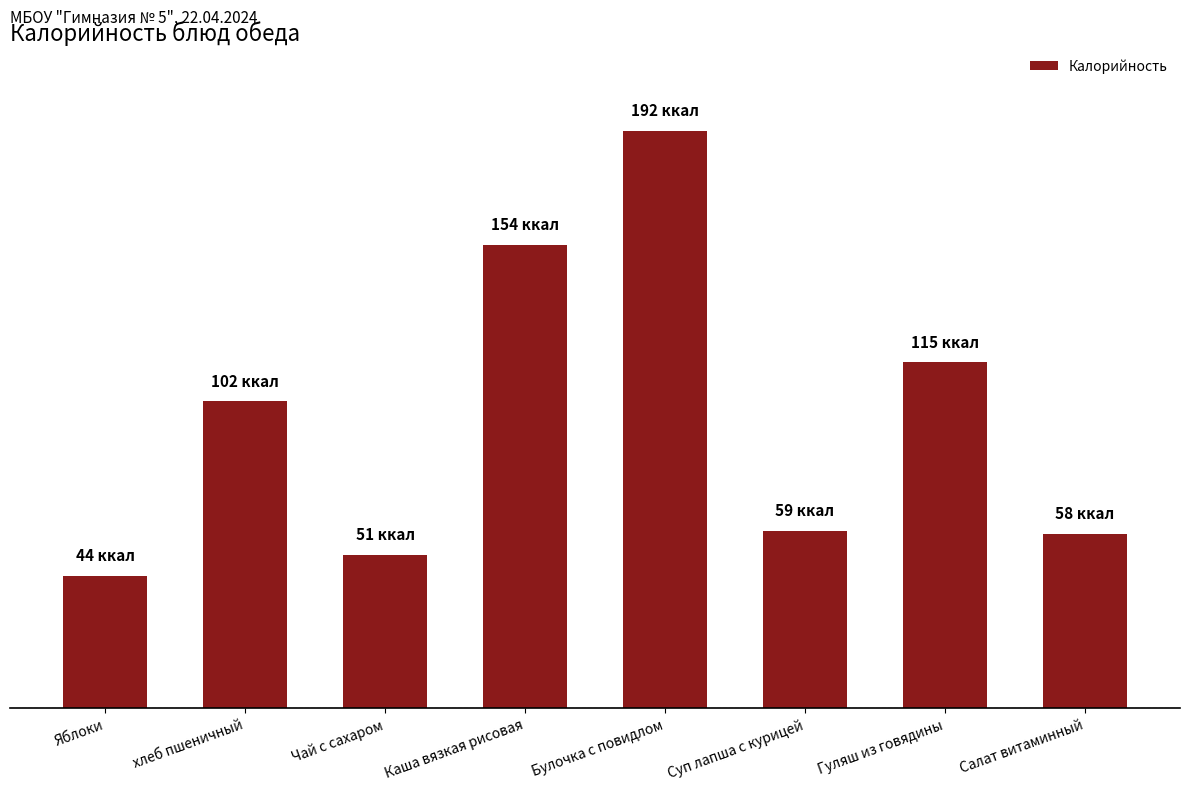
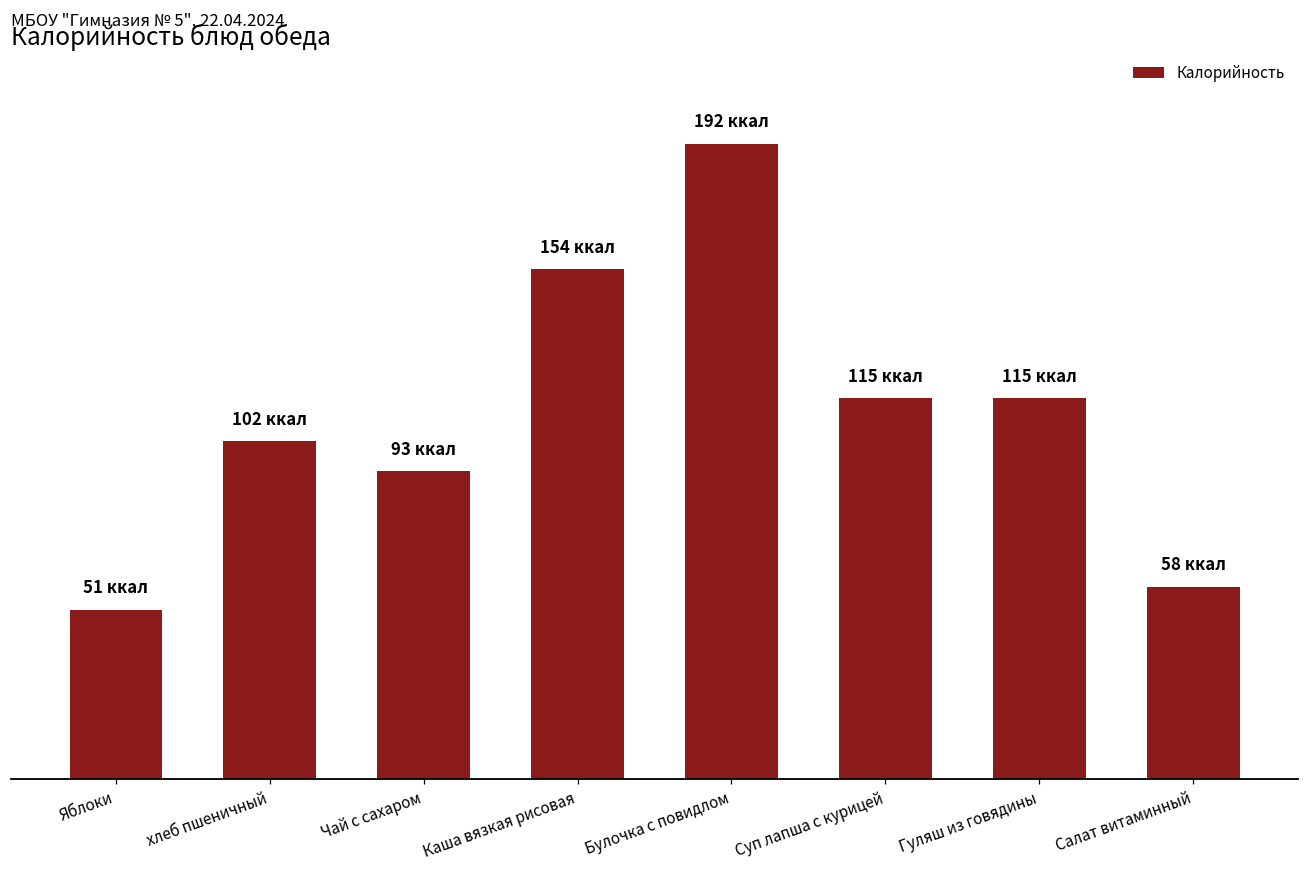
  {
-   "Яблоки": 44,
+   "Яблоки": 51,
    "хлеб пшеничный": 102,
-   "Чай с сахаром": 51,
+   "Чай с сахаром": 93,
    "Каша вязкая рисовая": 154,
    "Булочка с повидлом": 192,
-   "Суп лапша с курицей": 59,
+   "Суп лапша с курицей": 115,
    "Гуляш из говядины": 115,
    "Салат витаминный": 58
  }
